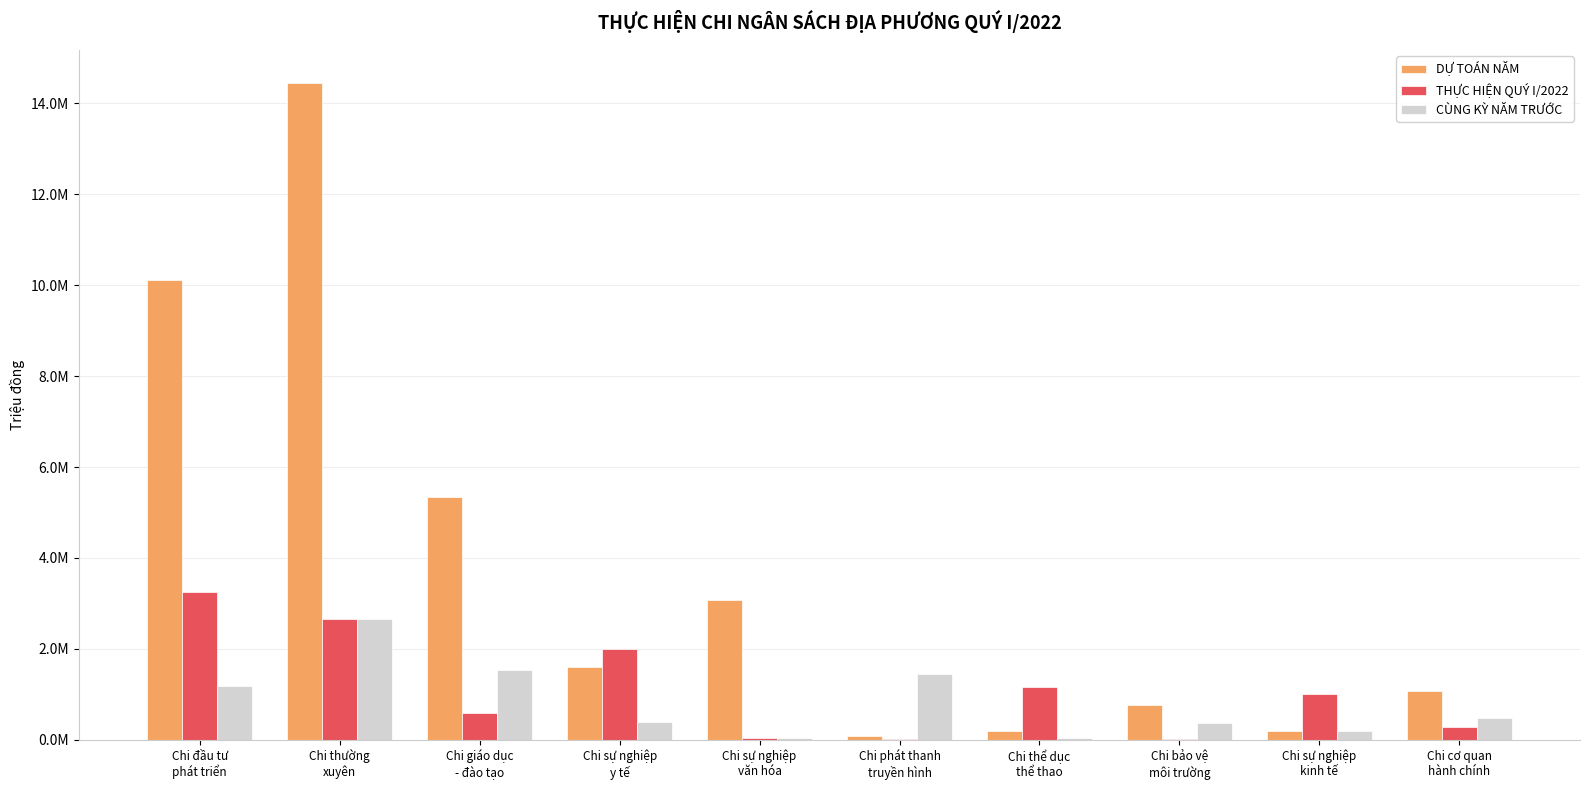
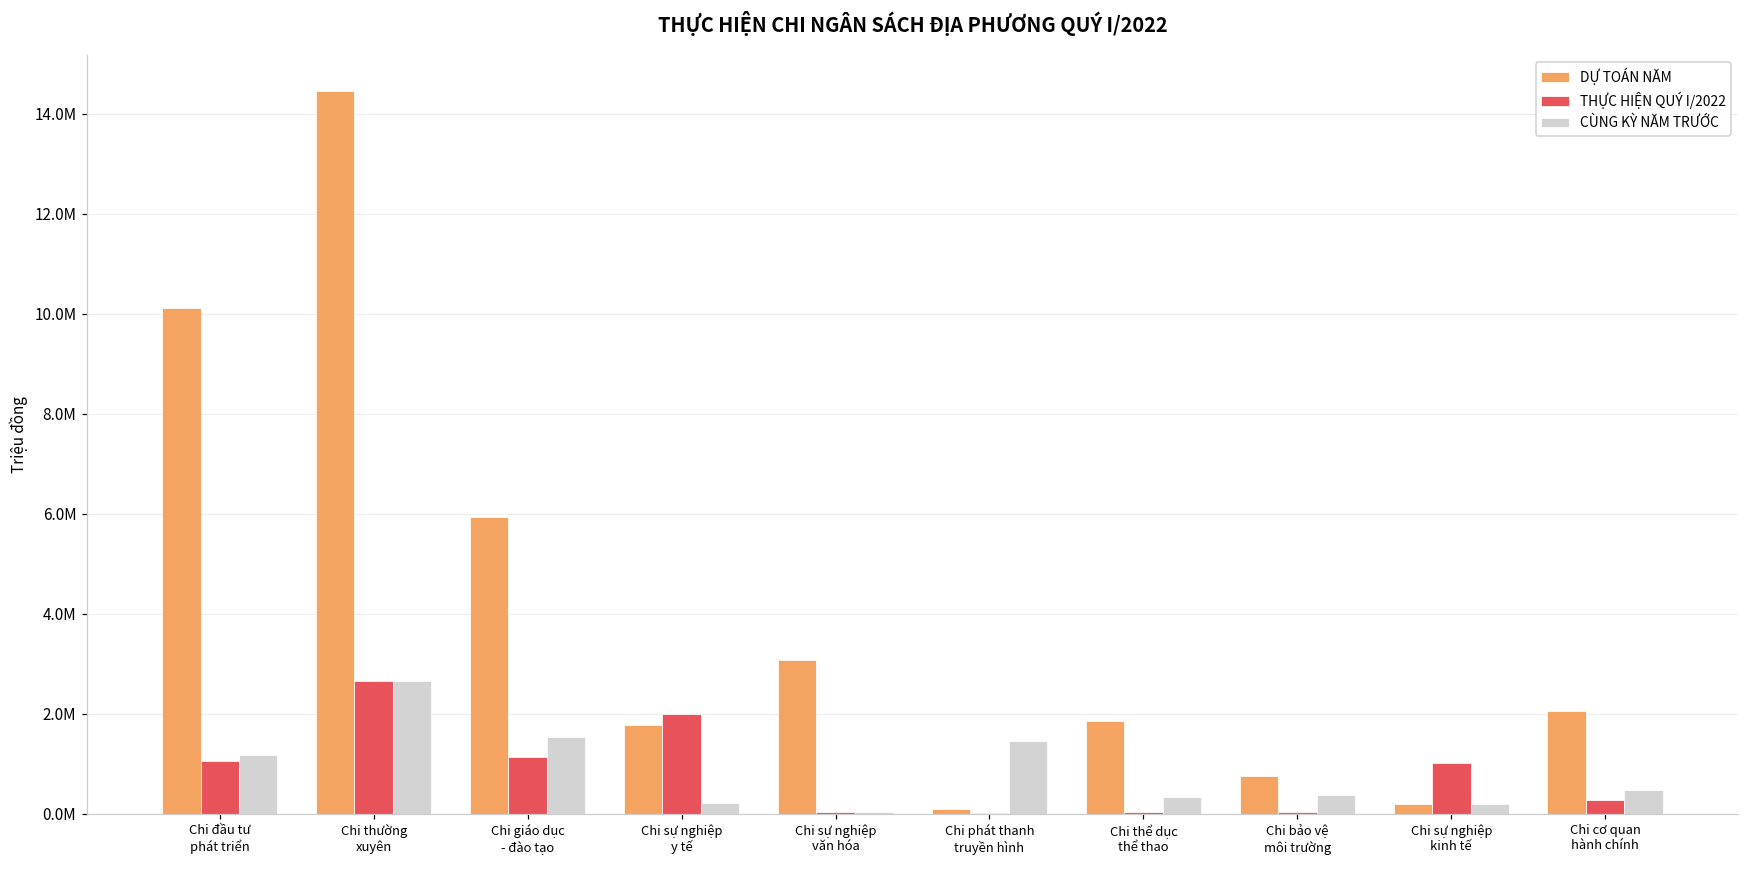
  {
    "DỰ TOÁN NĂM": {
      "Chi đầu tư phát triển": 10100000,
      "Chi thường xuyên": 14500000,
-     "Chi giáo dục - đào tạo": 5300000,
-     "Chi sự nghiệp y tế": 1600000,
+     "Chi giáo dục - đào tạo": 5900000,
+     "Chi sự nghiệp y tế": 1800000,
      "Chi sự nghiệp văn hóa": 3100000,
      "Chi phát thanh truyền hình": 100000,
-     "Chi thể dục thể thao": 200000,
+     "Chi thể dục thể thao": 1900000,
      "Chi bảo vệ môi trường": 800000,
      "Chi sự nghiệp kinh tế": 200000,
-     "Chi cơ quan hành chính": 1100000
+     "Chi cơ quan hành chính": 2000000
    },
    "THỰC HIỆN QUÝ I/2022": {
-     "Chi đầu tư phát triển": 3200000,
+     "Chi đầu tư phát triển": 1100000,
      "Chi thường xuyên": 2700000,
-     "Chi giáo dục - đào tạo": 600000,
+     "Chi giáo dục - đào tạo": 1100000,
      "Chi sự nghiệp y tế": 2000000,
-     "Chi thể dục thể thao": 1200000,
+     "Chi thể dục thể thao": 0,
      "Chi sự nghiệp kinh tế": 1000000,
      "Chi cơ quan hành chính": 300000
    },
    "CÙNG KỲ NĂM TRƯỚC": {
      "Chi đầu tư phát triển": 1200000,
      "Chi thường xuyên": 2700000,
      "Chi giáo dục - đào tạo": 1500000,
-     "Chi sự nghiệp y tế": 400000,
+     "Chi sự nghiệp y tế": 200000,
      "Chi phát thanh truyền hình": 1400000,
-     "Chi thể dục thể thao": 0,
+     "Chi thể dục thể thao": 300000,
      "Chi bảo vệ môi trường": 400000,
      "Chi sự nghiệp kinh tế": 200000,
      "Chi cơ quan hành chính": 500000
    }
  }
